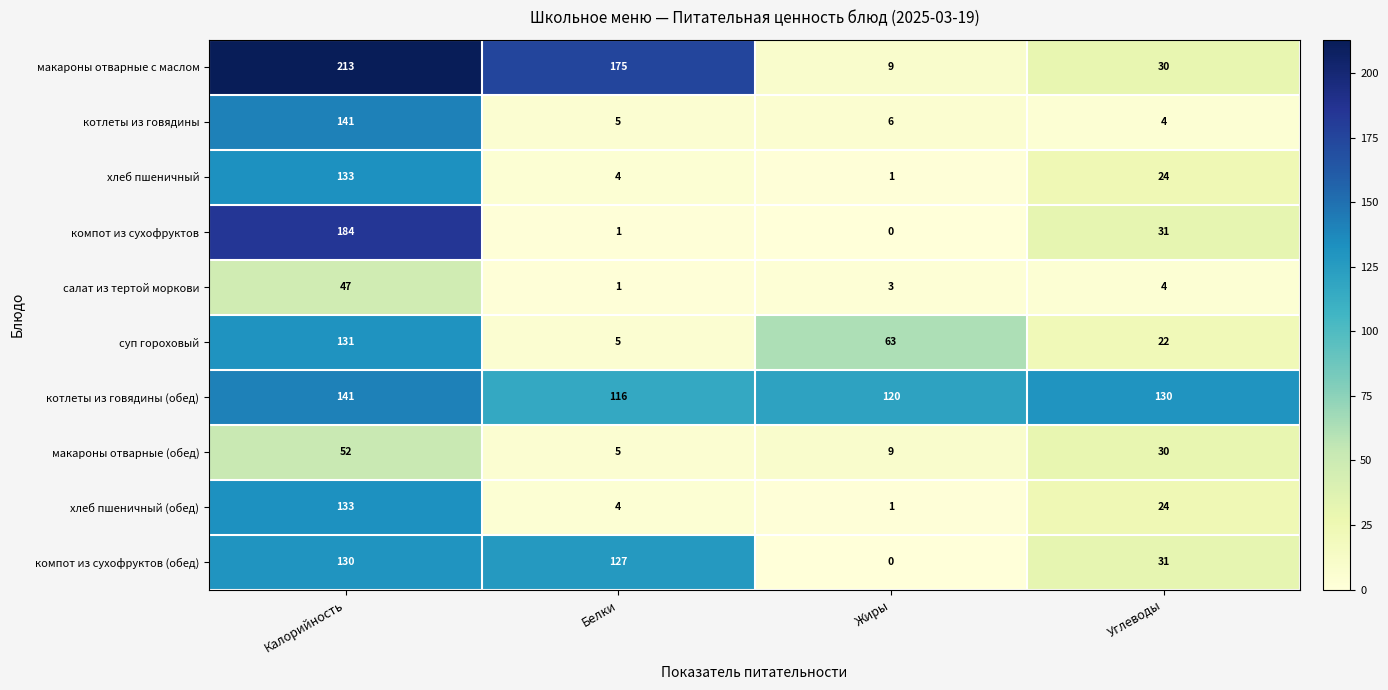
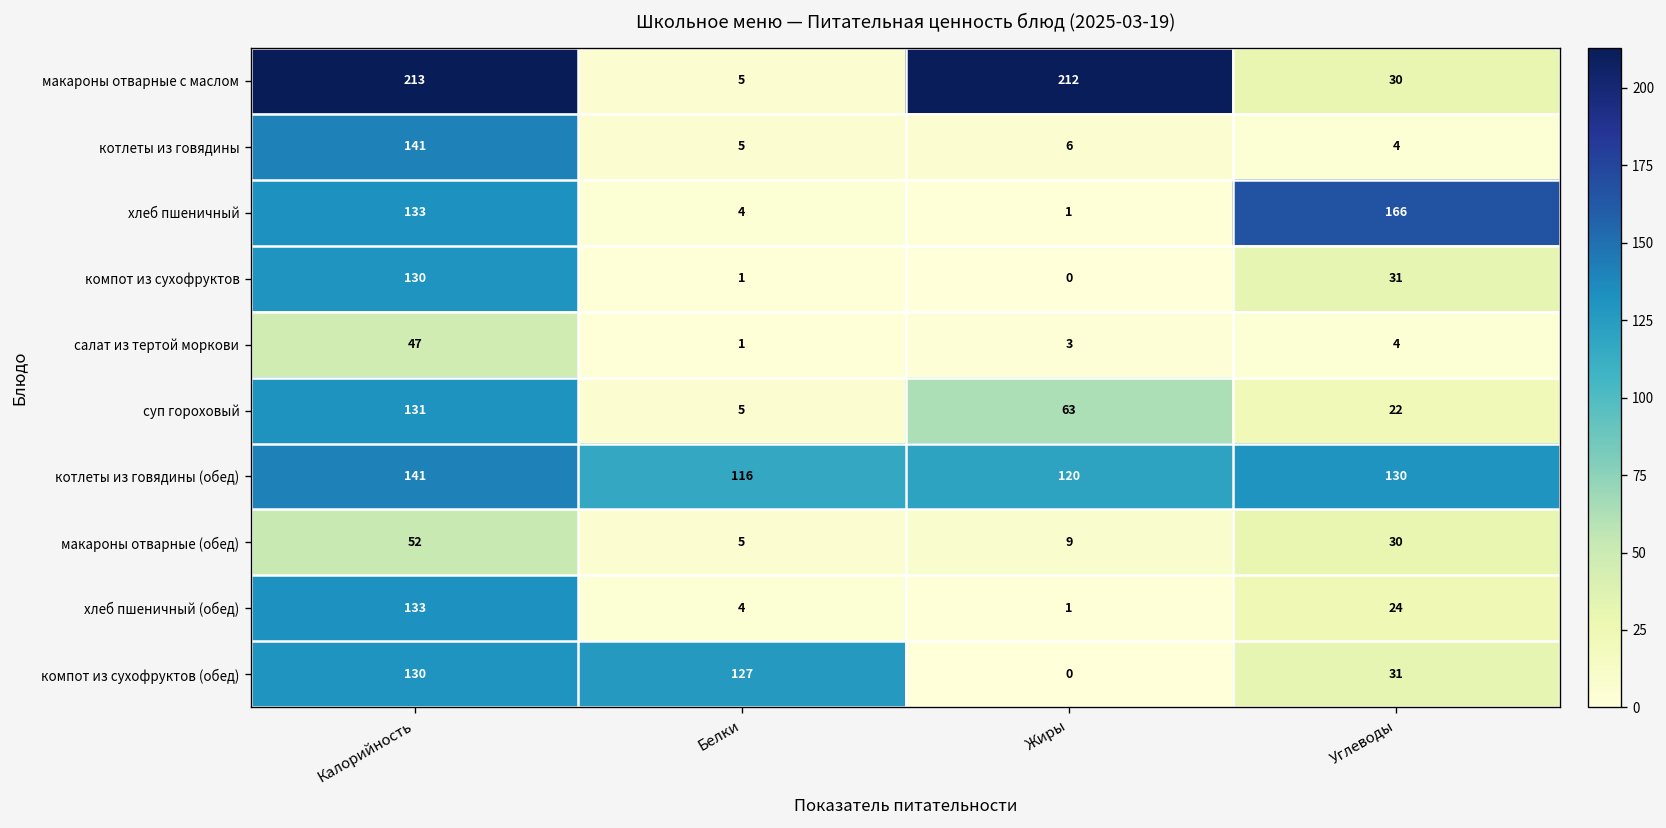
  {
    "макароны отварные с маслом": {
      "Калорийность": 213,
-     "Белки": 175,
-     "Жиры": 9,
+     "Белки": 5,
+     "Жиры": 212,
      "Углеводы": 30
    },
    "котлеты из говядины": {
      "Калорийность": 141,
      "Белки": 5,
      "Жиры": 6,
      "Углеводы": 4
    },
    "хлеб пшеничный": {
      "Калорийность": 133,
      "Белки": 4,
      "Жиры": 1,
-     "Углеводы": 24
+     "Углеводы": 166
    },
    "компот из сухофруктов": {
-     "Калорийность": 184,
+     "Калорийность": 130,
      "Белки": 1,
      "Жиры": 0,
      "Углеводы": 31
    },
    "салат из тертой моркови": {
      "Калорийность": 47,
      "Белки": 1,
      "Жиры": 3,
      "Углеводы": 4
    },
    "суп гороховый": {
      "Калорийность": 131,
      "Белки": 5,
      "Жиры": 63,
      "Углеводы": 22
    },
    "котлеты из говядины (обед)": {
      "Калорийность": 141,
      "Белки": 116,
      "Жиры": 120,
      "Углеводы": 130
    },
    "макароны отварные (обед)": {
      "Калорийность": 52,
      "Белки": 5,
      "Жиры": 9,
      "Углеводы": 30
    },
    "хлеб пшеничный (обед)": {
      "Калорийность": 133,
      "Белки": 4,
      "Жиры": 1,
      "Углеводы": 24
    },
    "компот из сухофруктов (обед)": {
      "Калорийность": 130,
      "Белки": 127,
      "Жиры": 0,
      "Углеводы": 31
    }
  }
